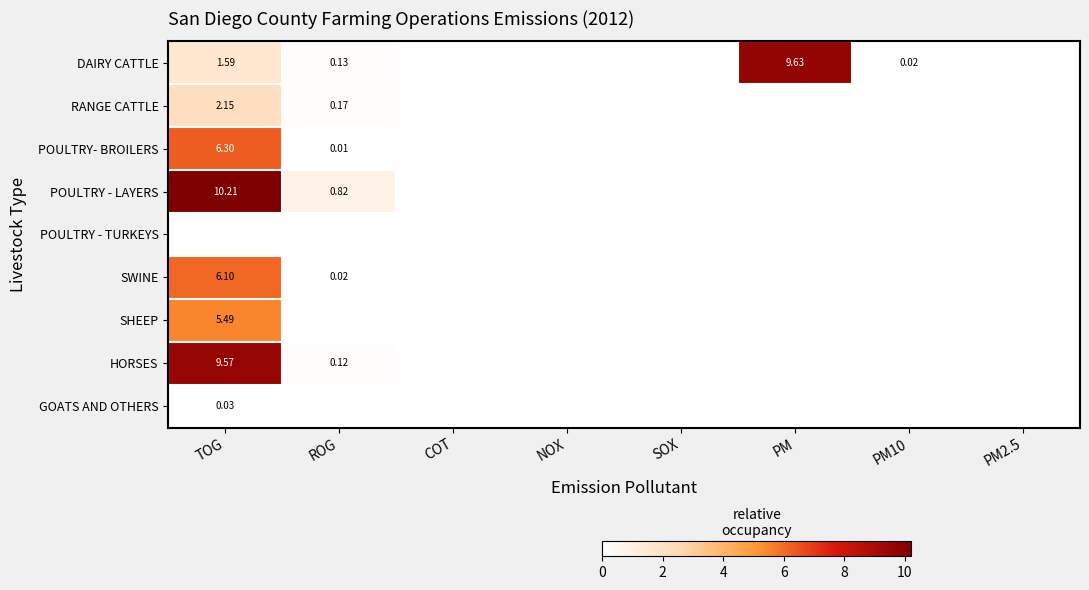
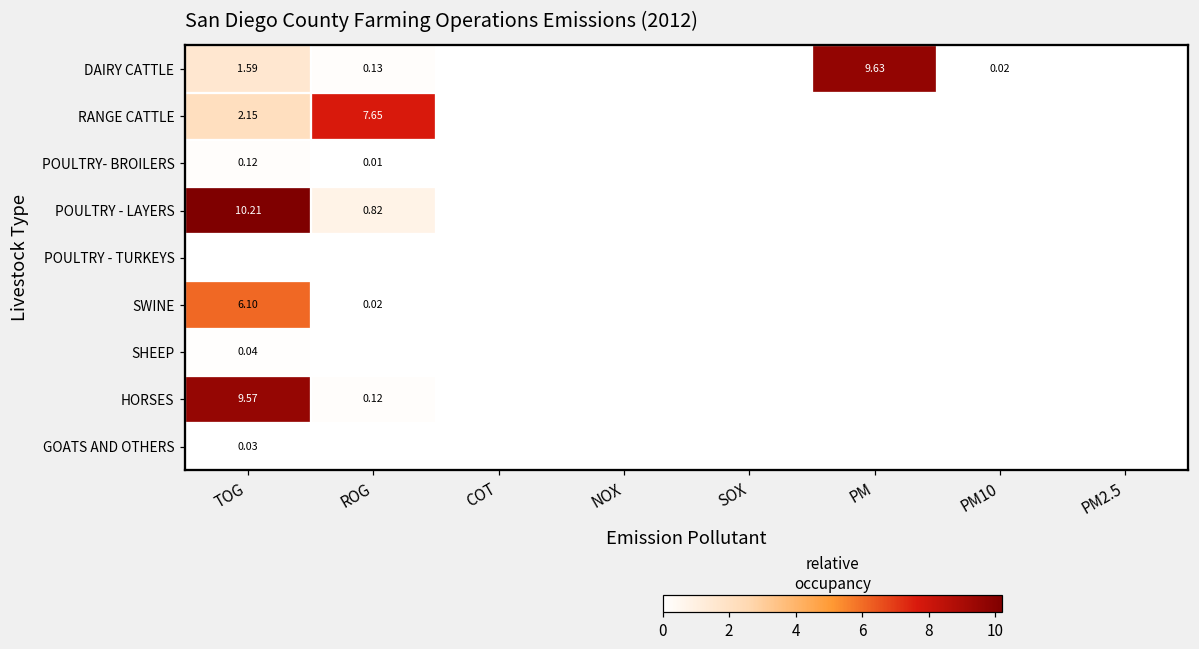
  {
    "DAIRY CATTLE": {
      "TOG": 1.59,
      "ROG": 0.13,
      "PM": 9.63,
      "PM10": 0.02
    },
    "RANGE CATTLE": {
      "TOG": 2.15,
-     "ROG": 0.17
+     "ROG": 7.65
    },
    "POULTRY- BROILERS": {
-     "TOG": 6.30,
+     "TOG": 0.12,
      "ROG": 0.01
    },
    "POULTRY - LAYERS": {
      "TOG": 10.21,
      "ROG": 0.82
    },
    "SWINE": {
      "TOG": 6.10,
      "ROG": 0.02
    },
    "SHEEP": {
-     "TOG": 5.49
+     "TOG": 0.04
    },
    "HORSES": {
      "TOG": 9.57,
      "ROG": 0.12
    },
    "GOATS AND OTHERS": {
      "TOG": 0.03
    }
  }
